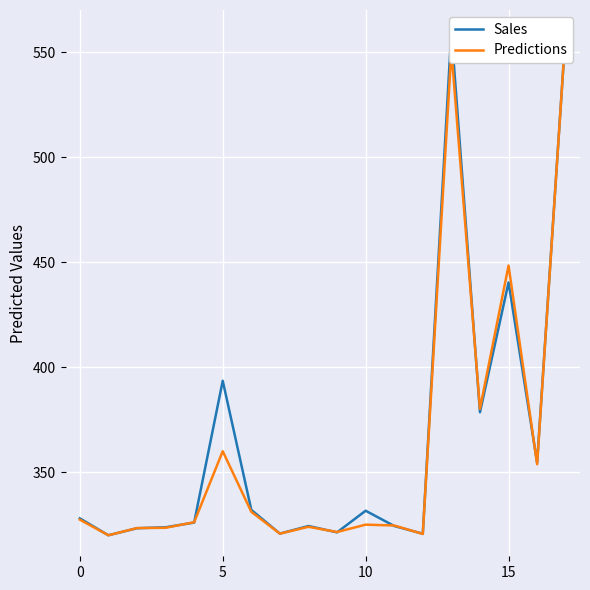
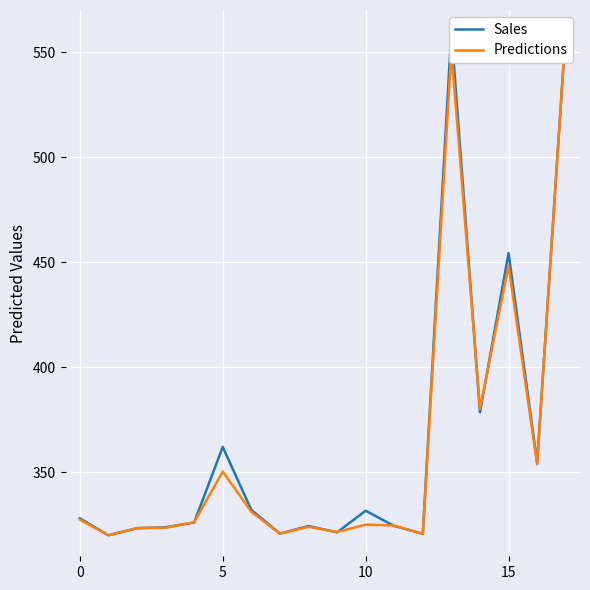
  {
    "Sales": {
-     "5": 394,
+     "5": 362,
      "10": 332,
-     "15": 440
+     "15": 454
    },
    "Predictions": {
-     "5": 360,
+     "5": 350,
      "10": 325,
      "15": 448
    }
  }
